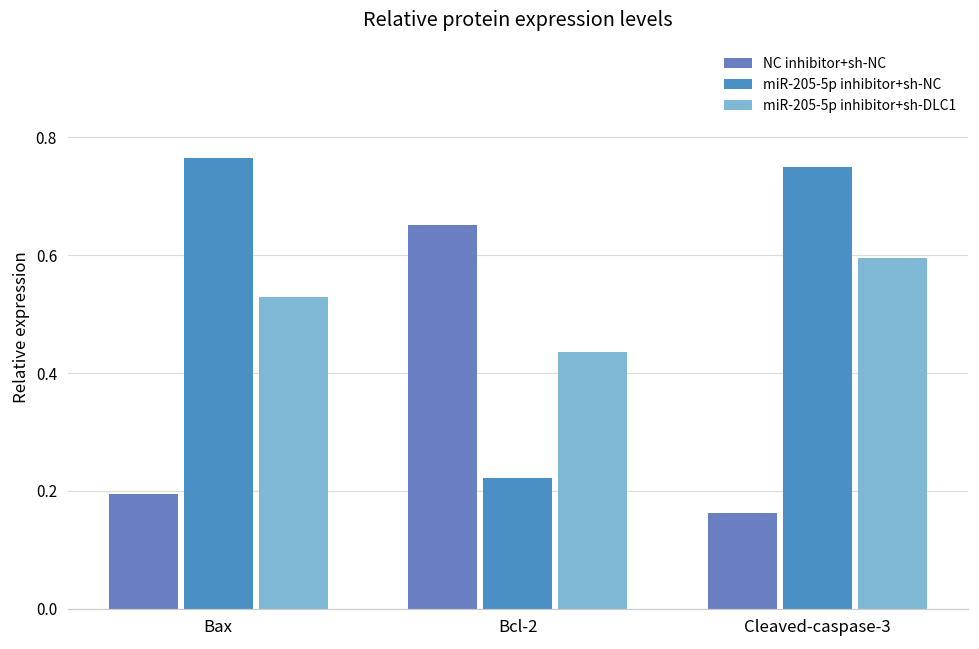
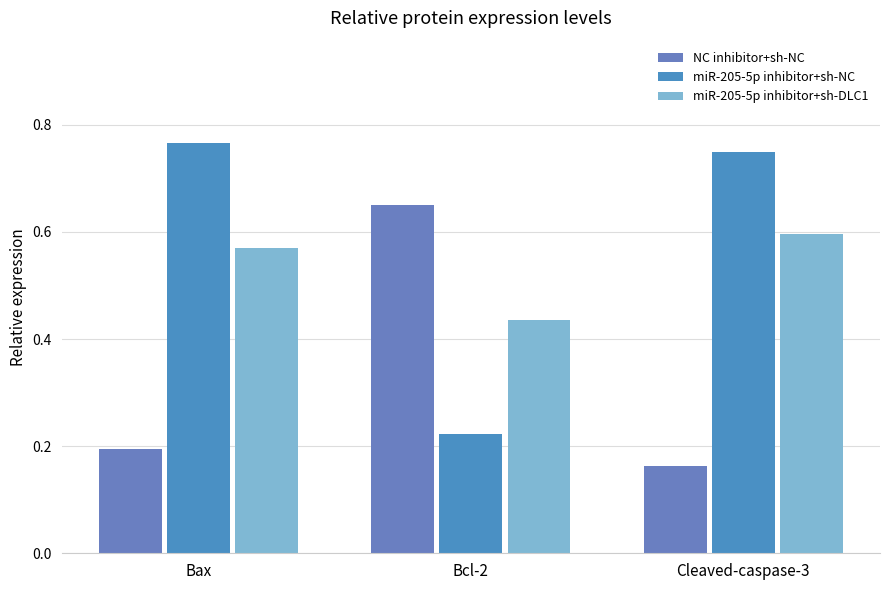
  {
    "miR-205-5p inhibitor+sh-DLC1": {
-     "Bax": 0.53,
+     "Bax": 0.57,
      "Bcl-2": 0.43,
      "Cleaved-caspase-3": 0.60
    }
  }
